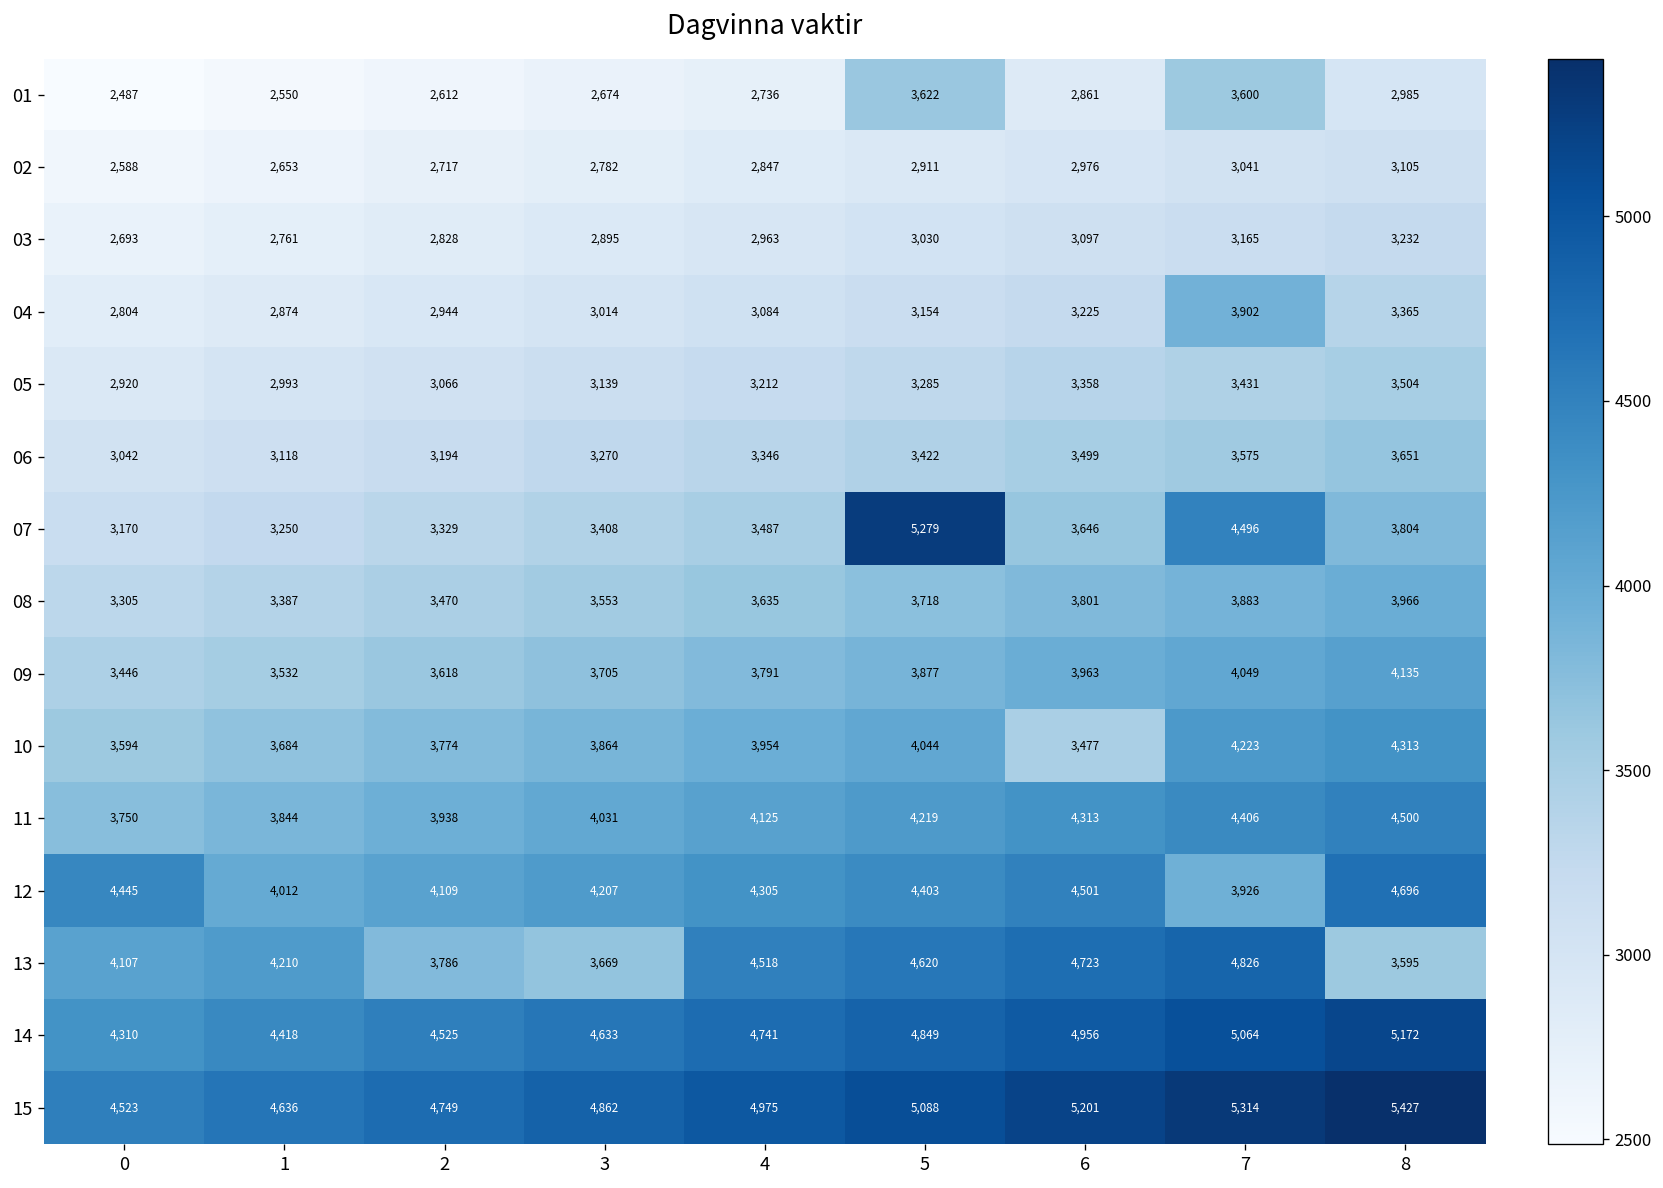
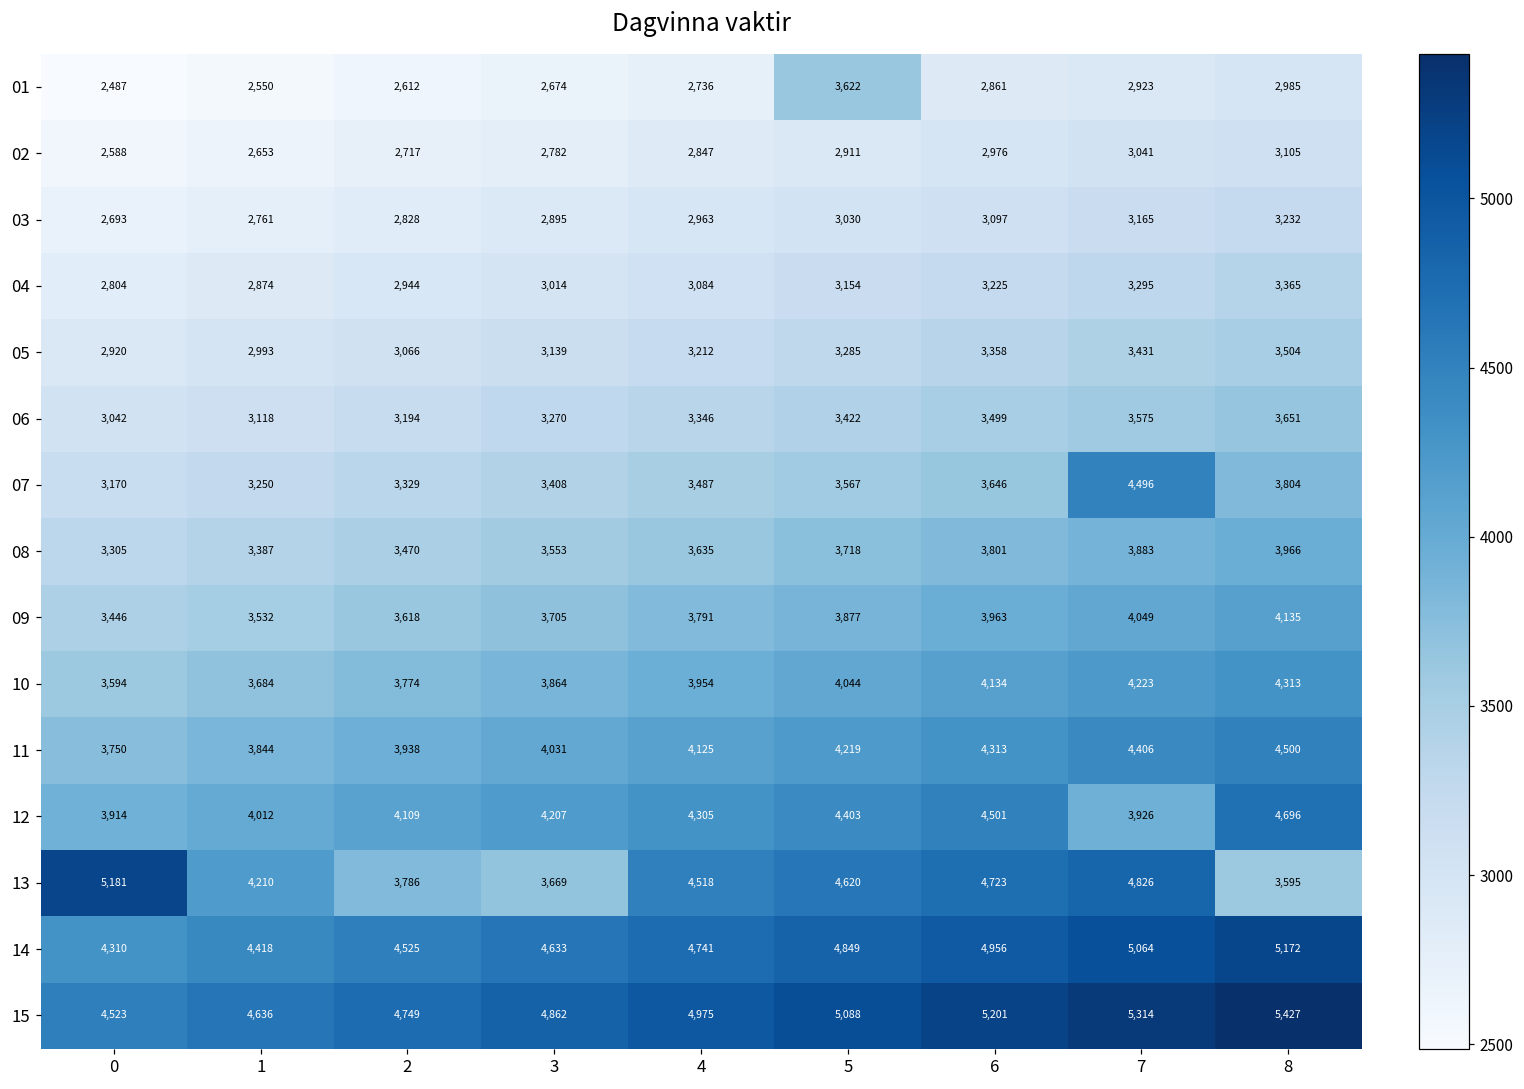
  {
    "01": {
      "0": "2,487",
      "1": "2,550",
      "2": "2,612",
      "3": "2,674",
      "4": "2,736",
      "5": "3,622",
      "6": "2,861",
-     "7": "3,600",
+     "7": "2,923",
      "8": "2,985"
    },
    "02": {
      "0": "2,588",
      "1": "2,653",
      "2": "2,717",
      "3": "2,782",
      "4": "2,847",
      "5": "2,911",
      "6": "2,976",
      "7": "3,041",
      "8": "3,105"
    },
    "03": {
      "0": "2,693",
      "1": "2,761",
      "2": "2,828",
      "3": "2,895",
      "4": "2,963",
      "5": "3,030",
      "6": "3,097",
      "7": "3,165",
      "8": "3,232"
    },
    "04": {
      "0": "2,804",
      "1": "2,874",
      "2": "2,944",
      "3": "3,014",
      "4": "3,084",
      "5": "3,154",
      "6": "3,225",
-     "7": "3,902",
+     "7": "3,295",
      "8": "3,365"
    },
    "05": {
      "0": "2,920",
      "1": "2,993",
      "2": "3,066",
      "3": "3,139",
      "4": "3,212",
      "5": "3,285",
      "6": "3,358",
      "7": "3,431",
      "8": "3,504"
    },
    "06": {
      "0": "3,042",
      "1": "3,118",
      "2": "3,194",
      "3": "3,270",
      "4": "3,346",
      "5": "3,422",
      "6": "3,499",
      "7": "3,575",
      "8": "3,651"
    },
    "07": {
      "0": "3,170",
      "1": "3,250",
      "2": "3,329",
      "3": "3,408",
      "4": "3,487",
-     "5": "5,279",
+     "5": "3,567",
      "6": "3,646",
      "7": "4,496",
      "8": "3,804"
    },
    "08": {
      "0": "3,305",
      "1": "3,387",
      "2": "3,470",
      "3": "3,553",
      "4": "3,635",
      "5": "3,718",
      "6": "3,801",
      "7": "3,883",
      "8": "3,966"
    },
    "09": {
      "0": "3,446",
      "1": "3,532",
      "2": "3,618",
      "3": "3,705",
      "4": "3,791",
      "5": "3,877",
      "6": "3,963",
      "7": "4,049",
      "8": "4,135"
    },
    "10": {
      "0": "3,594",
      "1": "3,684",
      "2": "3,774",
      "3": "3,864",
      "4": "3,954",
      "5": "4,044",
-     "6": "3,477",
+     "6": "4,134",
      "7": "4,223",
      "8": "4,313"
    },
    "11": {
      "0": "3,750",
      "1": "3,844",
      "2": "3,938",
      "3": "4,031",
      "4": "4,125",
      "5": "4,219",
      "6": "4,313",
      "7": "4,406",
      "8": "4,500"
    },
    "12": {
-     "0": "4,445",
+     "0": "3,914",
      "1": "4,012",
      "2": "4,109",
      "3": "4,207",
      "4": "4,305",
      "5": "4,403",
      "6": "4,501",
      "7": "3,926",
      "8": "4,696"
    },
    "13": {
-     "0": "4,107",
+     "0": "5,181",
      "1": "4,210",
      "2": "3,786",
      "3": "3,669",
      "4": "4,518",
      "5": "4,620",
      "6": "4,723",
      "7": "4,826",
      "8": "3,595"
    },
    "14": {
      "0": "4,310",
      "1": "4,418",
      "2": "4,525",
      "3": "4,633",
      "4": "4,741",
      "5": "4,849",
      "6": "4,956",
      "7": "5,064",
      "8": "5,172"
    },
    "15": {
      "0": "4,523",
      "1": "4,636",
      "2": "4,749",
      "3": "4,862",
      "4": "4,975",
      "5": "5,088",
      "6": "5,201",
      "7": "5,314",
      "8": "5,427"
    }
  }
